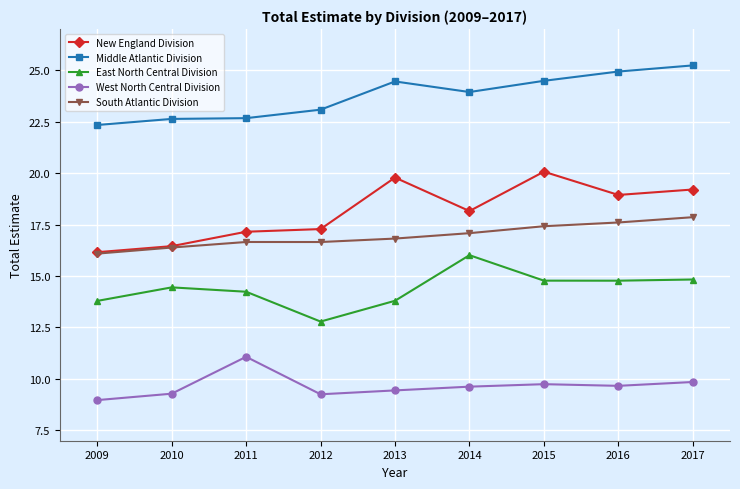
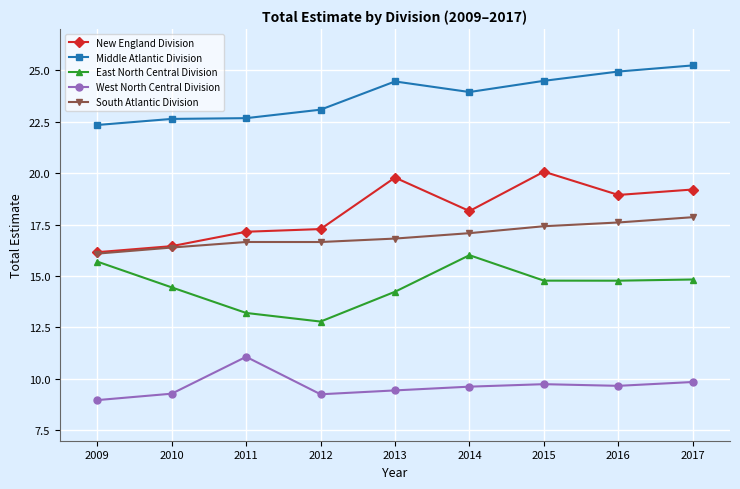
  {
    "New England Division": {
      "2011": 17.1,
      "2012": 17.3,
      "2013": 19.8,
      "2014": 18.2,
      "2015": 20.1,
      "2016": 18.9,
      "2017": 19.2
    },
    "Middle Atlantic Division": {
      "2009": 22.3,
      "2010": 22.6,
      "2011": 22.7,
      "2012": 23.1,
      "2013": 24.4,
      "2014": 23.9,
      "2015": 24.5,
      "2016": 24.9,
      "2017": 25.2
    },
    "East North Central Division": {
-     "2009": 13.8,
+     "2009": 15.7,
      "2010": 14.4,
-     "2011": 14.2,
+     "2011": 13.2,
      "2012": 12.8,
-     "2013": 13.8,
+     "2013": 14.2,
      "2014": 16.0,
      "2015": 14.8,
      "2016": 14.8,
      "2017": 14.8
    },
    "West North Central Division": {
      "2009": 9.0,
      "2010": 9.3,
      "2011": 11.1,
      "2012": 9.3,
      "2013": 9.4,
      "2014": 9.6,
      "2015": 9.7,
      "2016": 9.7,
      "2017": 9.9
    },
    "South Atlantic Division": {
      "2011": 16.7,
      "2012": 16.7,
      "2013": 16.8,
      "2014": 17.1,
      "2015": 17.4,
      "2016": 17.6,
      "2017": 17.9
    }
  }
